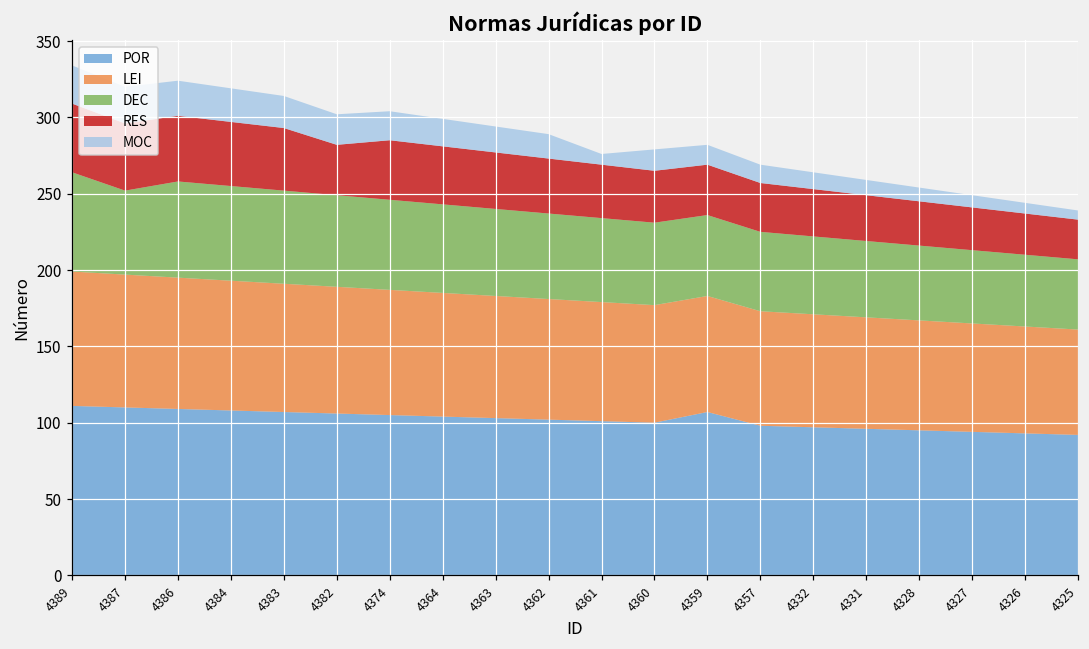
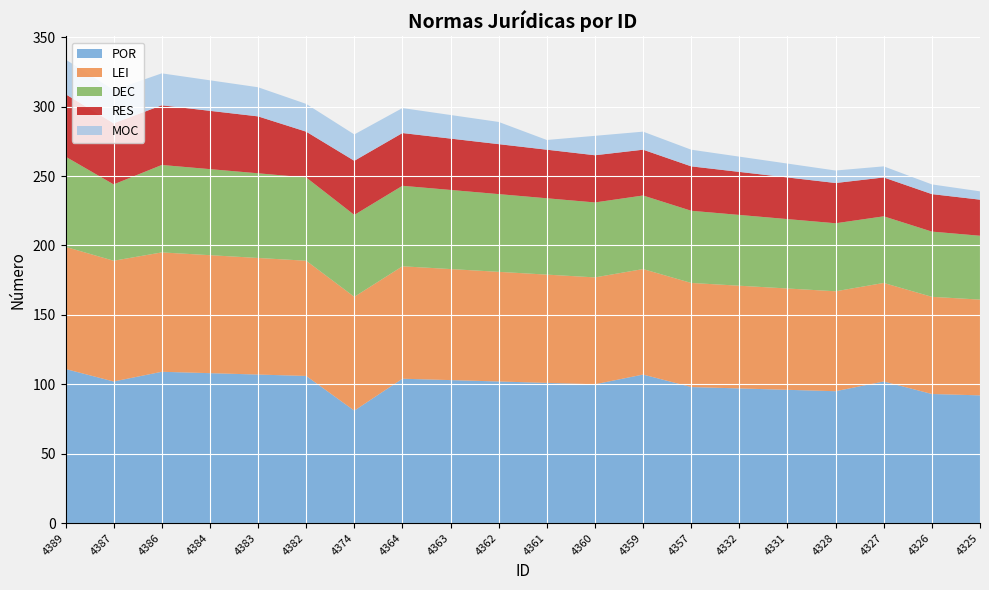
  {
    "POR": {
      "4389": 111,
-     "4387": 110,
+     "4387": 102,
      "4386": 109,
      "4384": 108,
      "4383": 107,
      "4382": 106,
-     "4374": 105,
+     "4374": 81,
      "4364": 104,
      "4363": 103,
      "4362": 102,
      "4361": 101,
      "4360": 100,
      "4359": 107,
      "4357": 98,
      "4332": 97,
      "4331": 96,
      "4328": 95,
-     "4327": 94,
+     "4327": 102,
      "4326": 93,
      "4325": 92
    },
    "LEI": {
      "4389": 88,
      "4387": 87,
      "4386": 86,
      "4384": 85,
      "4383": 84,
      "4382": 83,
      "4374": 82,
      "4364": 81,
      "4363": 80,
      "4362": 79,
      "4361": 78,
      "4360": 77,
      "4359": 76,
      "4357": 75,
      "4332": 74,
      "4331": 73,
      "4328": 72,
      "4327": 71,
      "4326": 70,
      "4325": 69
    },
    "DEC": {
      "4389": 65,
      "4387": 55,
      "4386": 63,
      "4384": 62,
      "4383": 61,
      "4382": 60,
      "4374": 59,
      "4364": 58,
      "4363": 57,
      "4362": 56,
      "4361": 55,
      "4360": 54,
      "4359": 53,
      "4357": 52,
      "4332": 51,
      "4331": 50,
      "4328": 49,
      "4327": 48,
      "4326": 47,
      "4325": 46
    },
    "RES": {
      "4389": 45,
      "4386": 43,
      "4384": 42,
      "4383": 41,
      "4382": 33,
      "4374": 39,
      "4364": 38,
      "4363": 37,
      "4362": 36,
      "4361": 35,
      "4360": 34,
      "4359": 33,
      "4357": 32,
      "4332": 31,
      "4331": 30,
      "4328": 29,
      "4327": 28,
      "4326": 27,
      "4325": 26
    },
    "MOC": {
      "4389": 25,
      "4386": 23,
      "4384": 22,
      "4383": 21,
      "4382": 20,
      "4374": 19,
      "4364": 18,
      "4363": 17,
      "4362": 16,
      "4361": 7,
      "4360": 14,
      "4359": 13,
      "4357": 12,
      "4332": 11,
      "4331": 10,
      "4328": 9,
      "4327": 8,
      "4326": 7,
      "4325": 6
    }
  }
